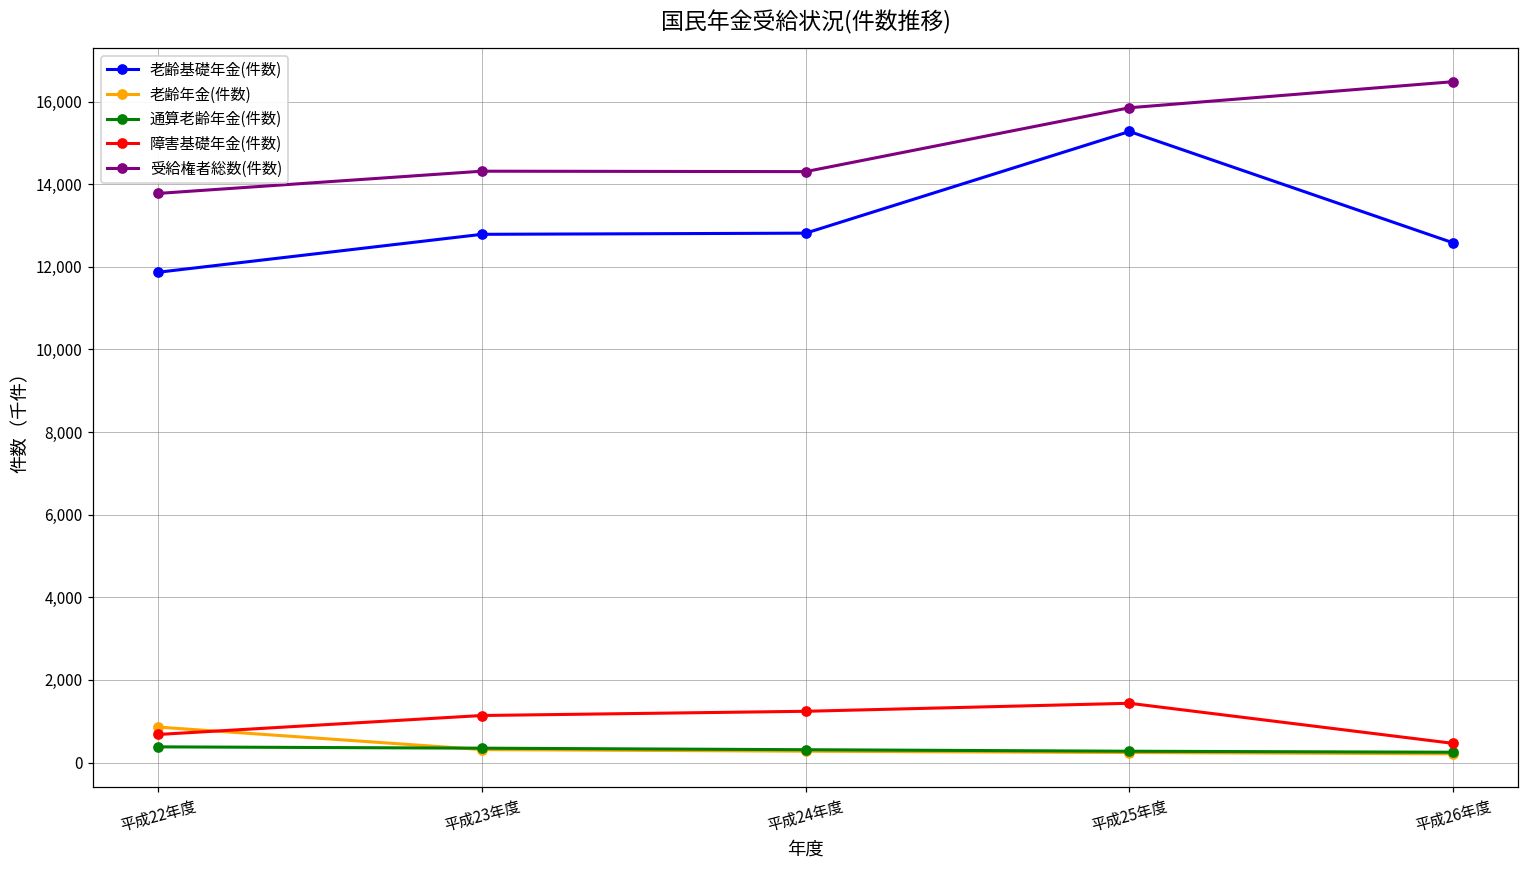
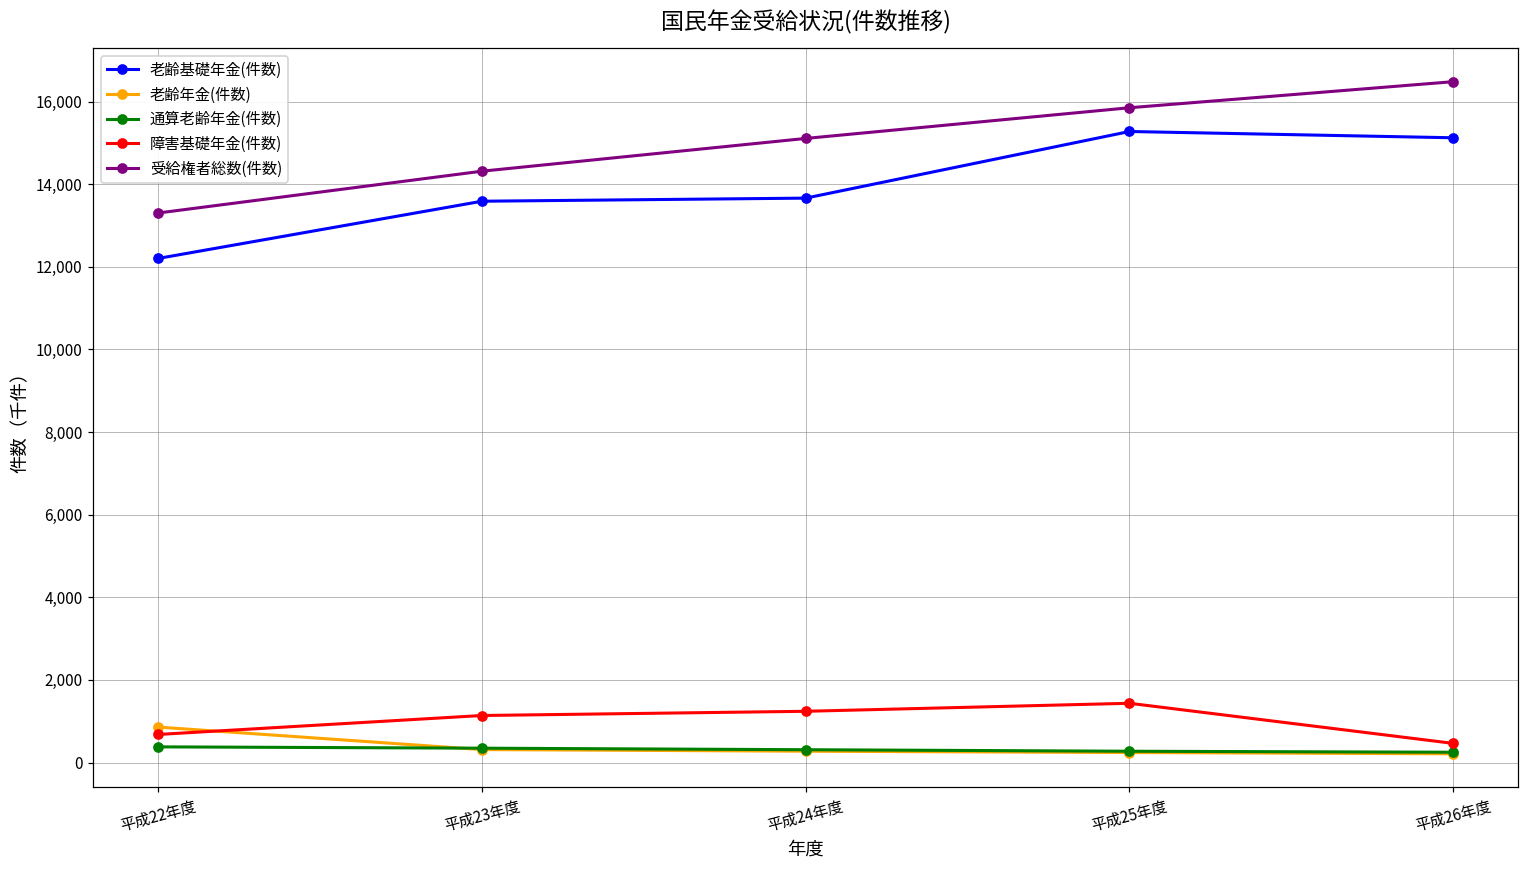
  {
    "老齢基礎年金(件数)": {
-     "平成22年度": "11,900",
-     "平成23年度": "12,800",
-     "平成24年度": "12,800",
+     "平成22年度": "12,200",
+     "平成23年度": "13,600",
+     "平成24年度": "13,700",
      "平成25年度": "15,300",
-     "平成26年度": "12,600"
+     "平成26年度": "15,100"
    },
    "老齢年金(件数)": {
      "平成22年度": "900"
    },
    "通算老齢年金(件数)": {
      "平成22年度": "400"
    },
    "障害基礎年金(件数)": {
      "平成22年度": "700",
      "平成23年度": "1,100",
      "平成24年度": "1,200",
      "平成25年度": "1,400",
      "平成26年度": "500"
    },
    "受給権者総数(件数)": {
-     "平成22年度": "13,800",
+     "平成22年度": "13,300",
      "平成23年度": "14,300",
-     "平成24年度": "14,300",
+     "平成24年度": "15,100",
      "平成25年度": "15,900",
      "平成26年度": "16,500"
    }
  }
